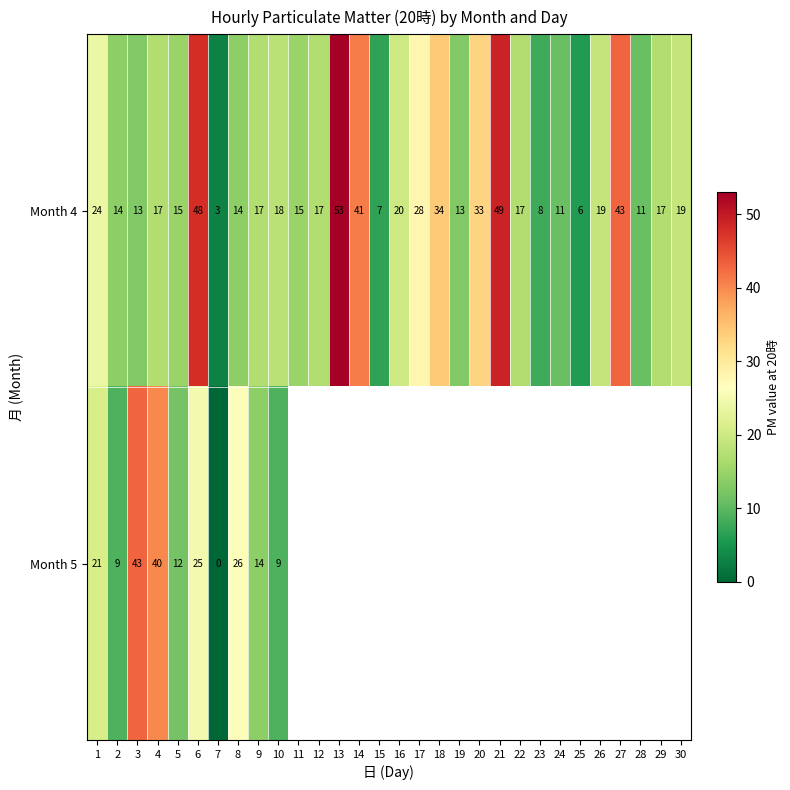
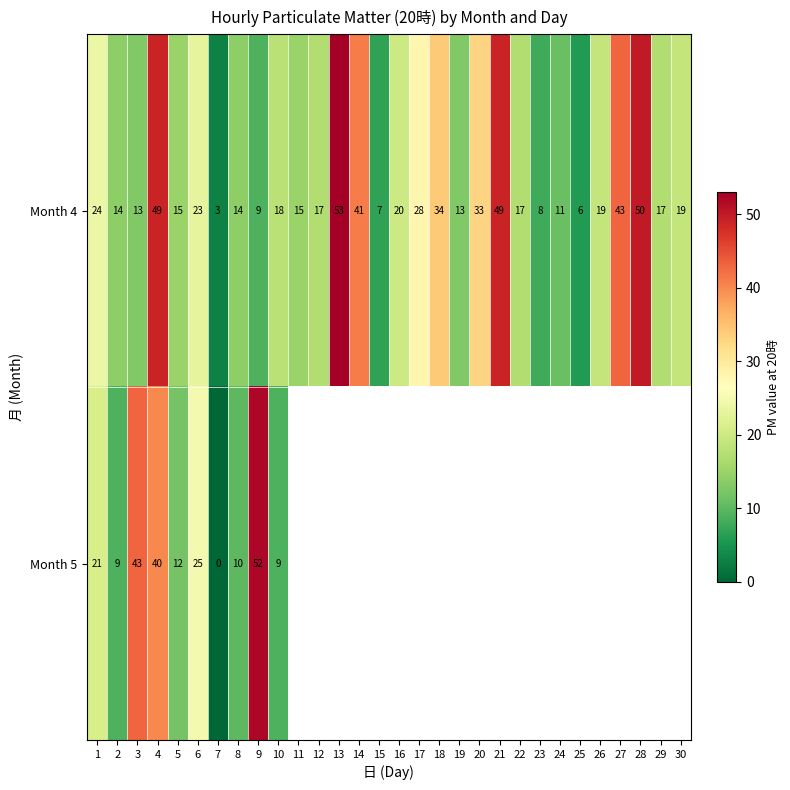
  {
    "Month 4": {
      "1": 24,
      "2": 14,
      "3": 13,
-     "4": 17,
+     "4": 49,
      "5": 15,
-     "6": 48,
+     "6": 23,
      "7": 3,
      "8": 14,
-     "9": 17,
+     "9": 9,
      "10": 18,
      "11": 15,
      "12": 17,
      "13": 53,
      "14": 41,
      "15": 7,
      "16": 20,
      "17": 28,
      "18": 34,
      "19": 13,
      "20": 33,
      "21": 49,
      "22": 17,
      "23": 8,
      "24": 11,
      "25": 6,
      "26": 19,
      "27": 43,
-     "28": 11,
+     "28": 50,
      "29": 17,
      "30": 19
    },
    "Month 5": {
      "1": 21,
      "2": 9,
      "3": 43,
      "4": 40,
      "5": 12,
      "6": 25,
      "7": 0,
-     "8": 26,
-     "9": 14,
+     "8": 10,
+     "9": 52,
      "10": 9
    }
  }
